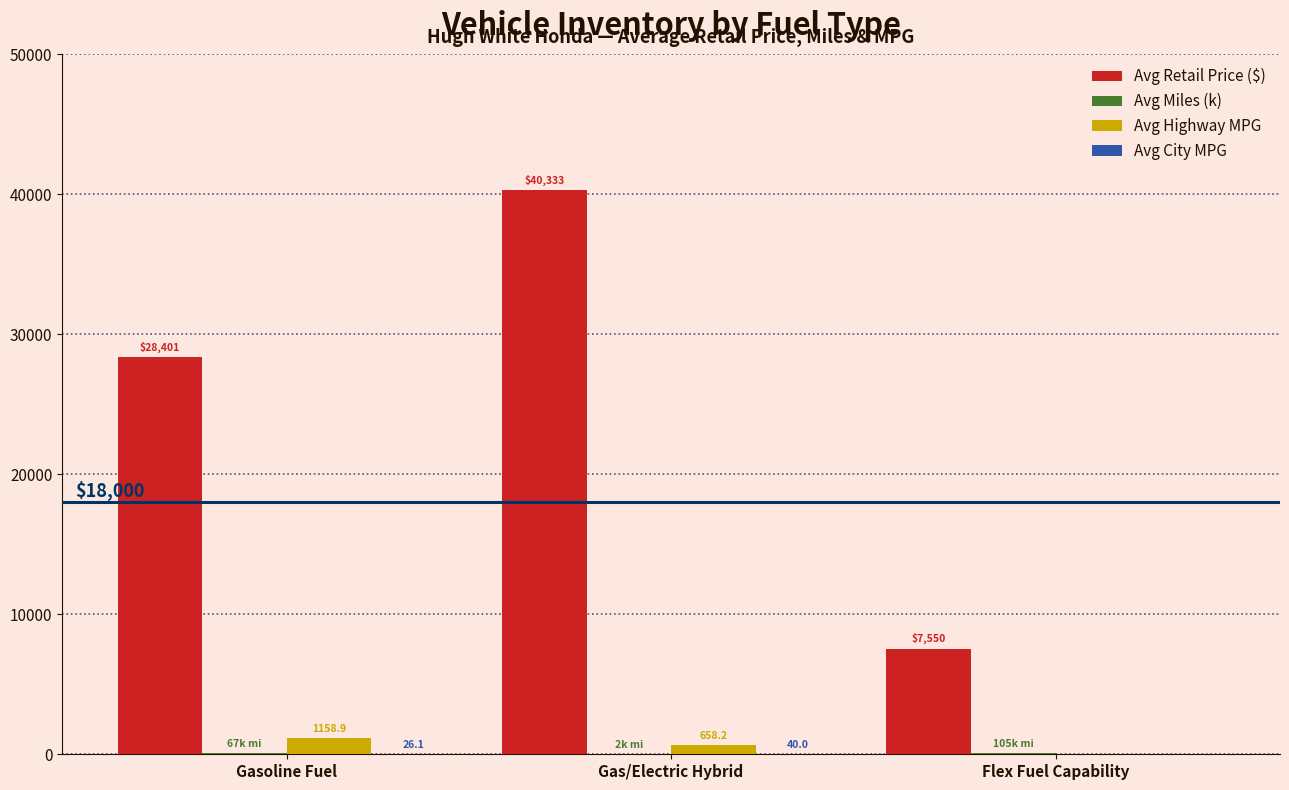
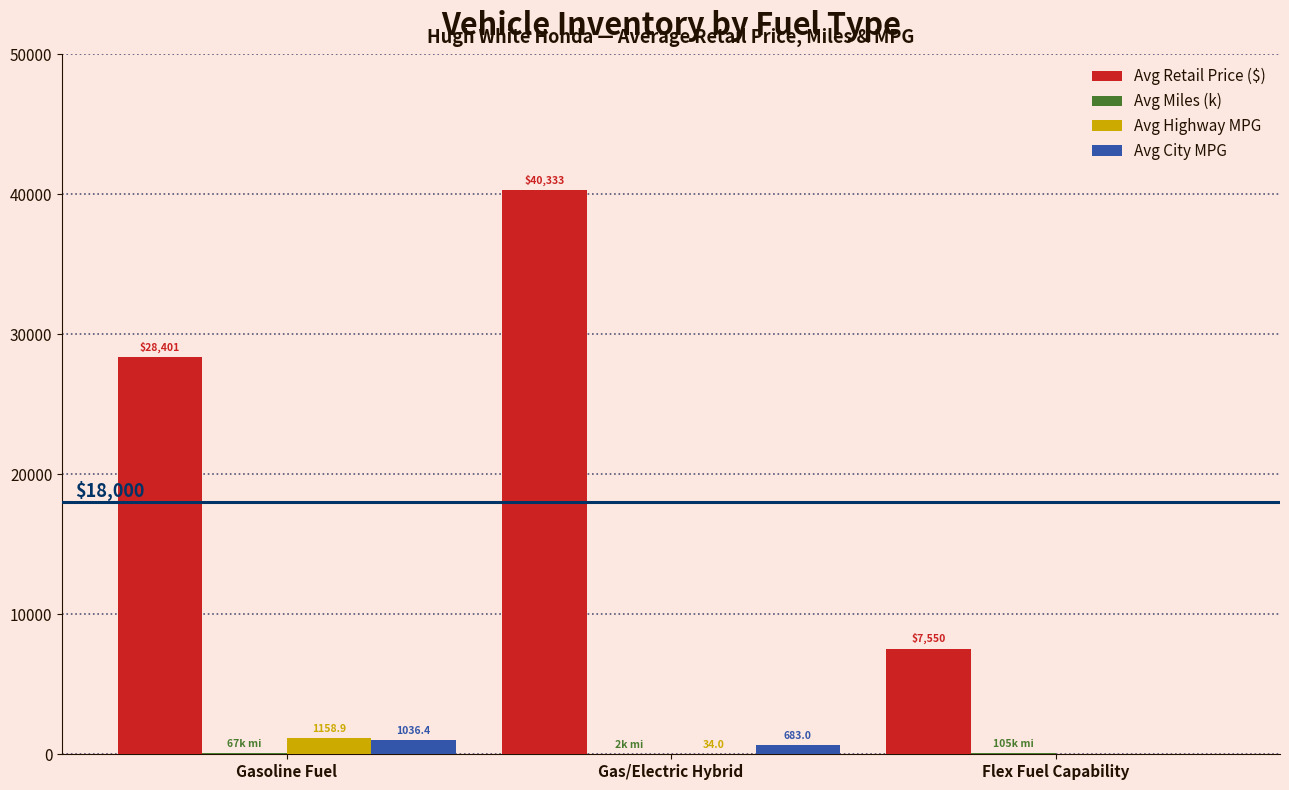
  {
    "Avg Retail Price ($)": {
      "Gasoline Fuel": "$28,401",
      "Gas/Electric Hybrid": "$40,333",
      "Flex Fuel Capability": "$7,550"
    },
    "Avg Miles (k)": {
      "Gasoline Fuel": "67k",
      "Gas/Electric Hybrid": "2k",
      "Flex Fuel Capability": "105k"
    },
    "Avg Highway MPG": {
      "Gasoline Fuel": "1158.9",
-     "Gas/Electric Hybrid": "658.2"
+     "Gas/Electric Hybrid": "34.0"
    },
    "Avg City MPG": {
-     "Gasoline Fuel": "26.1",
-     "Gas/Electric Hybrid": "40.0"
+     "Gasoline Fuel": "1036.4",
+     "Gas/Electric Hybrid": "683.0"
    }
  }
